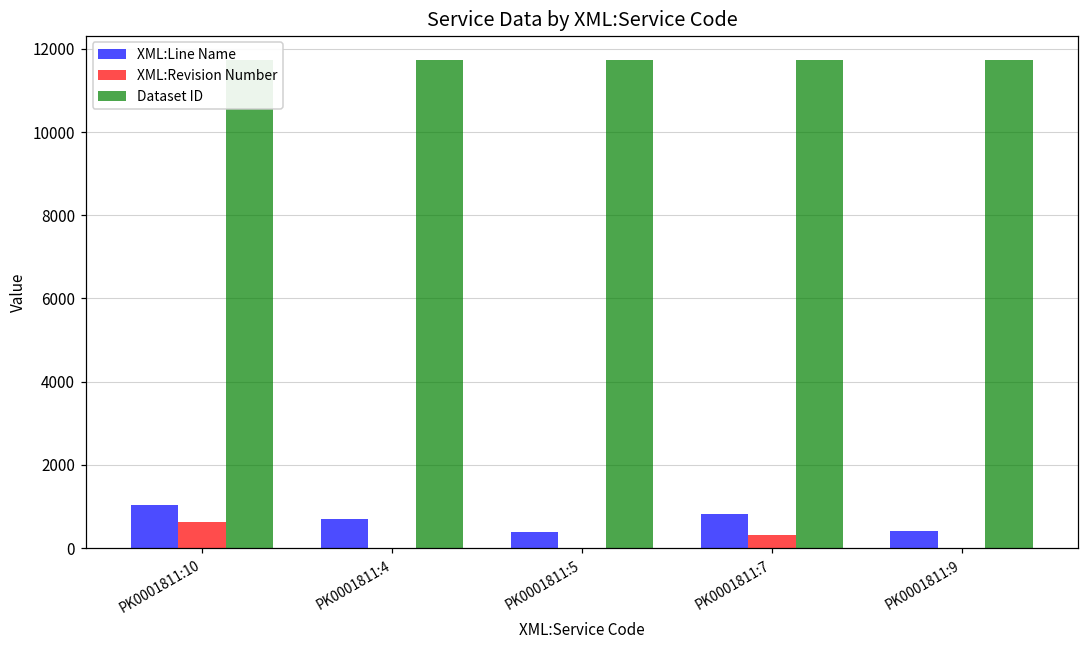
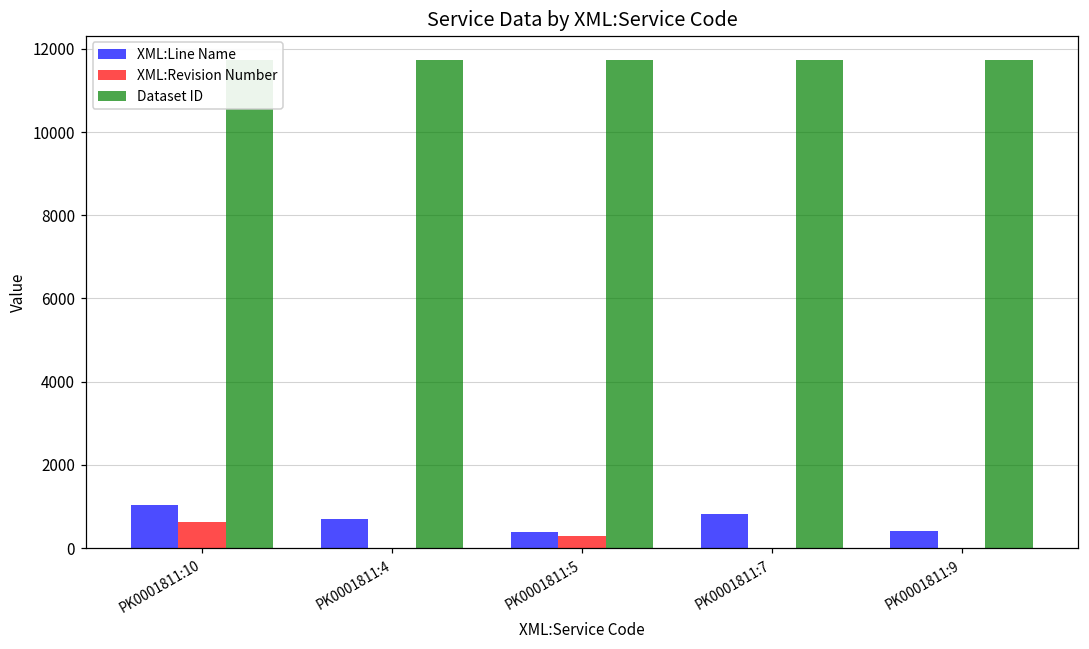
  {
    "XML:Line Name": {
      "PK0001811:10": 1000,
      "PK0001811:4": 700,
      "PK0001811:5": 400,
      "PK0001811:7": 800,
      "PK0001811:9": 400
    },
    "XML:Revision Number": {
      "PK0001811:10": 600,
-     "PK0001811:5": 0,
-     "PK0001811:7": 300
+     "PK0001811:5": 300,
+     "PK0001811:7": 0
    },
    "Dataset ID": {
      "PK0001811:4": 11700,
      "PK0001811:5": 11700,
      "PK0001811:7": 11700,
      "PK0001811:9": 11700
    }
  }
